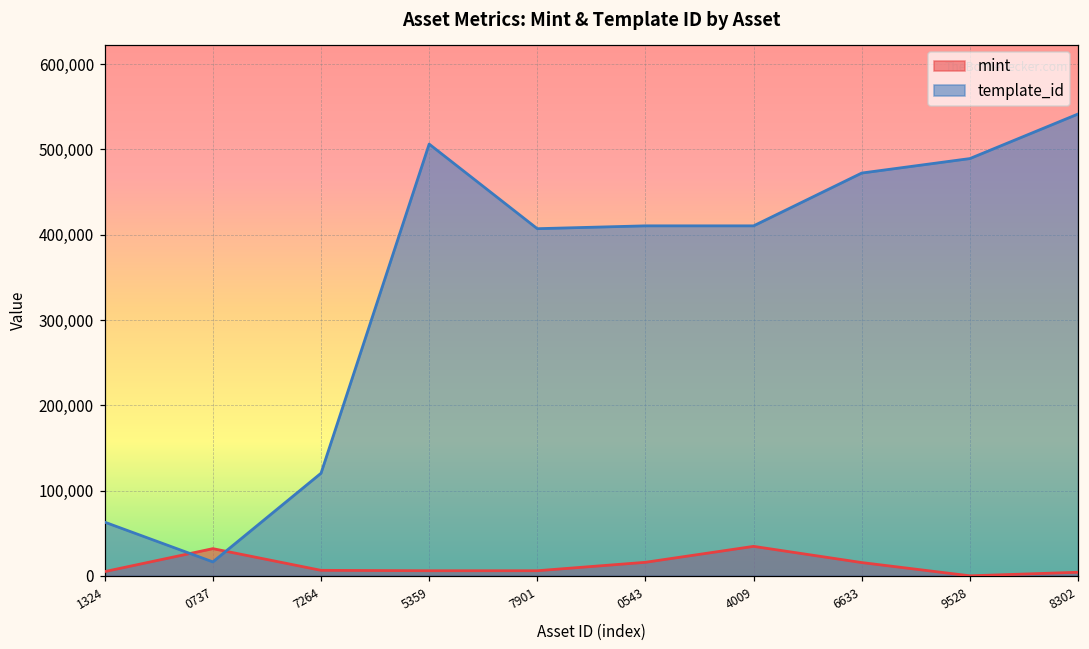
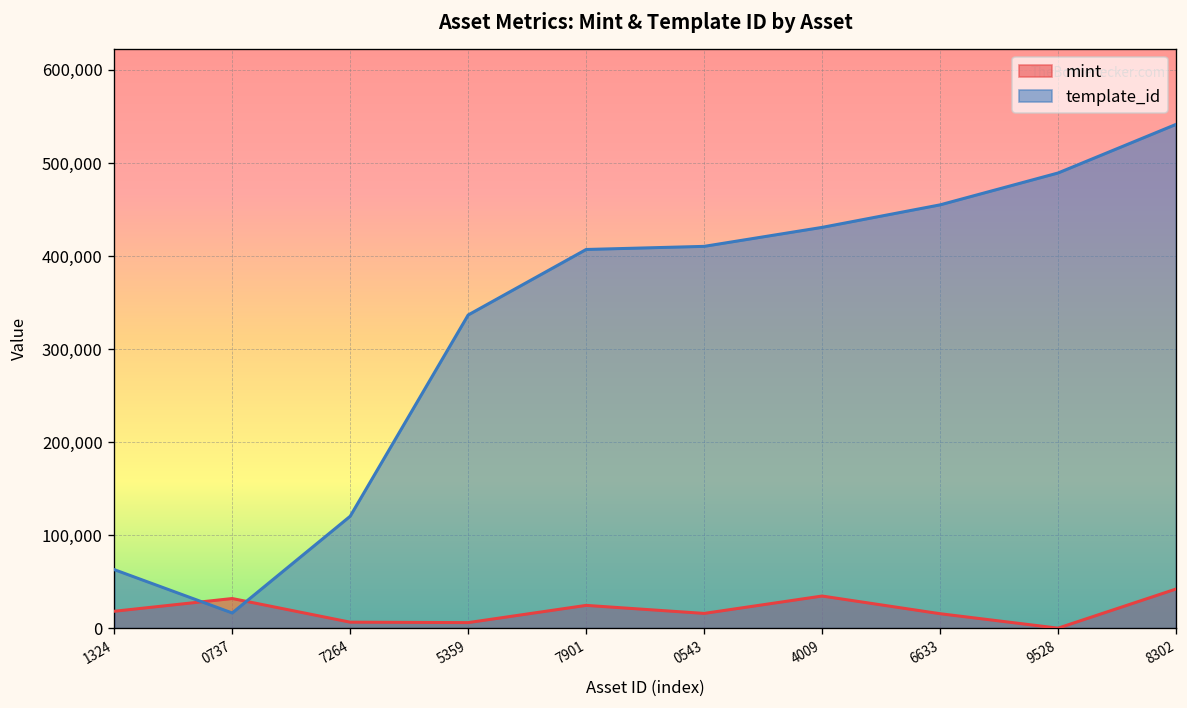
  {
    "mint": {
-     "1324": "10,000",
+     "1324": "20,000",
      "0737": "30,000",
      "7264": "10,000",
      "5359": "10,000",
-     "7901": "10,000",
+     "7901": "20,000",
      "0543": "20,000",
      "4009": "30,000",
      "6633": "20,000",
      "9528": "0",
-     "8302": "0"
+     "8302": "40,000"
    },
    "template_id": {
      "1324": "60,000",
      "0737": "20,000",
      "7264": "120,000",
-     "5359": "510,000",
+     "5359": "340,000",
      "7901": "410,000",
      "0543": "410,000",
-     "4009": "410,000",
-     "6633": "470,000",
+     "4009": "430,000",
+     "6633": "450,000",
      "9528": "490,000",
      "8302": "540,000"
    }
  }
